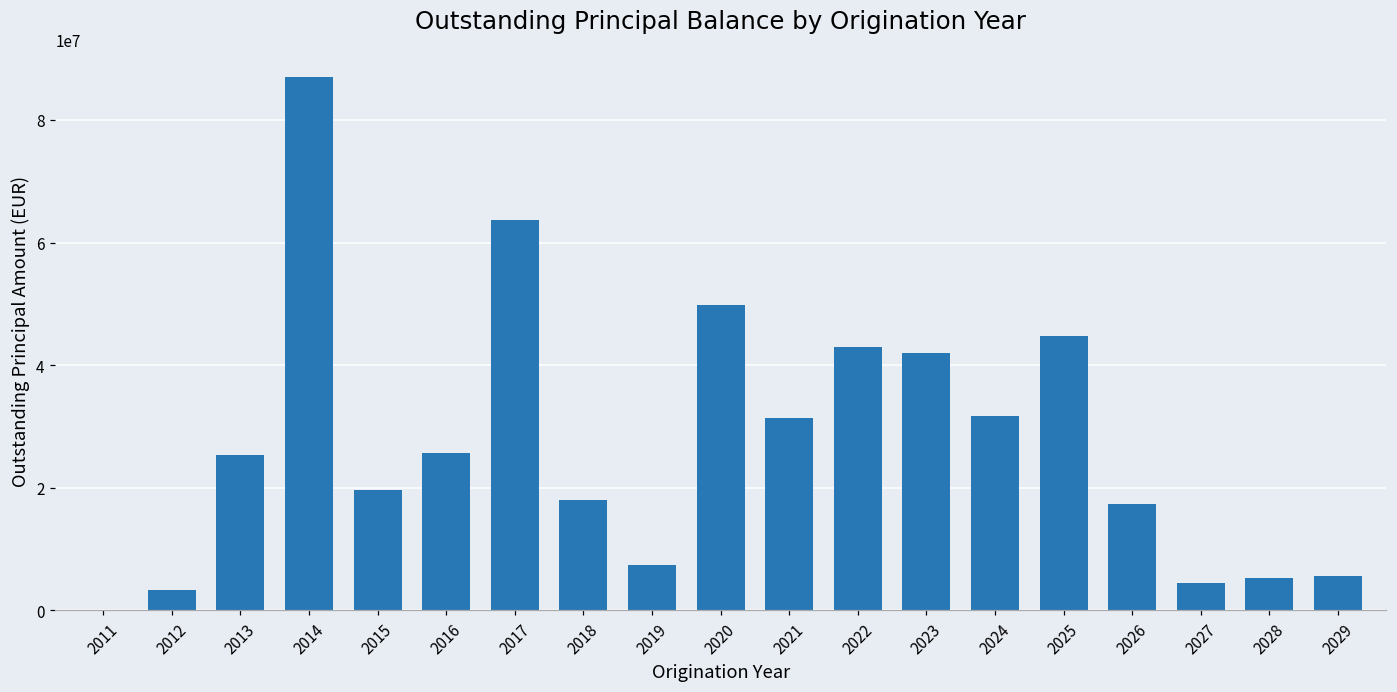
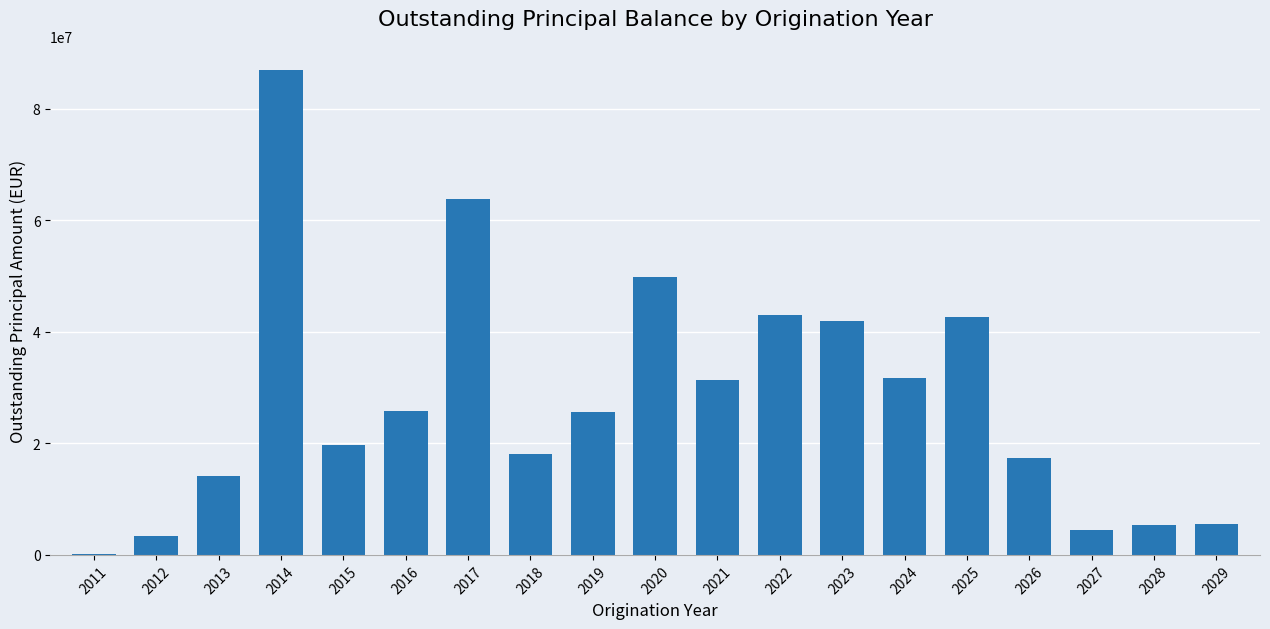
  {
    "2012": 3000000,
-   "2013": 25000000,
+   "2013": 14000000,
    "2014": 87000000,
    "2015": 20000000,
    "2016": 26000000,
    "2017": 64000000,
    "2018": 18000000,
-   "2019": 7000000,
+   "2019": 26000000,
    "2020": 50000000,
    "2021": 31000000,
    "2022": 43000000,
    "2023": 42000000,
    "2024": 32000000,
-   "2025": 45000000,
+   "2025": 43000000,
    "2026": 17000000,
    "2027": 4000000,
    "2028": 5000000,
    "2029": 6000000
  }
